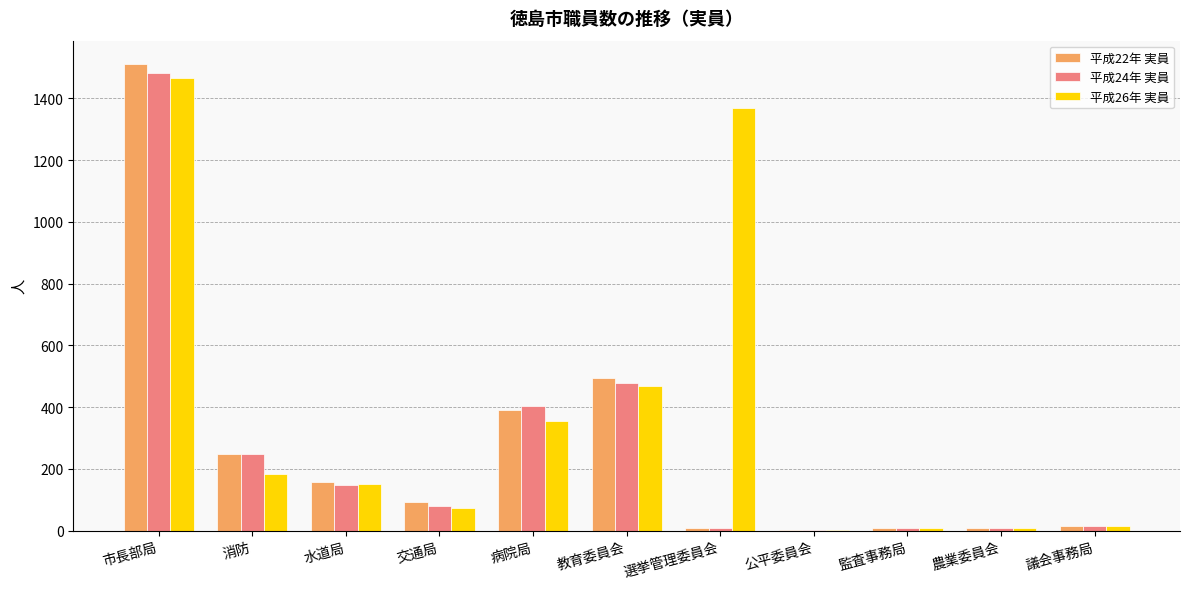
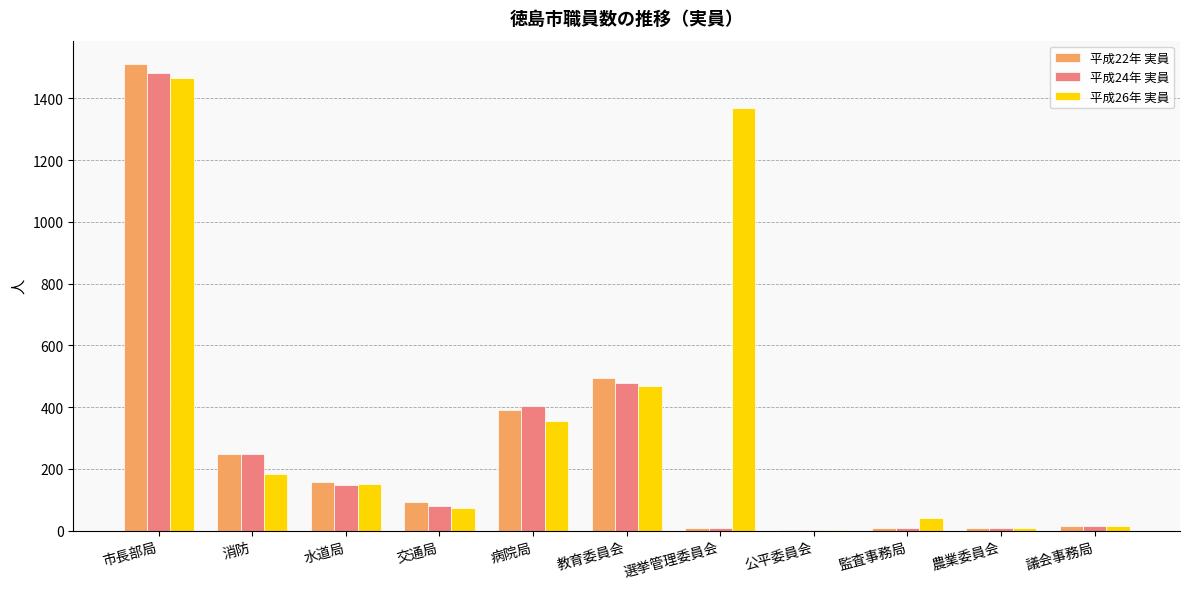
  {
    "平成26年 実員": {
      "市長部局": 1470,
      "消防": 180,
      "水道局": 150,
      "交通局": 70,
      "病院局": 360,
      "教育委員会": 470,
      "選挙管理委員会": 1370,
-     "監査事務局": 10,
+     "監査事務局": 40,
      "農業委員会": 10,
      "議会事務局": 20
    }
  }
